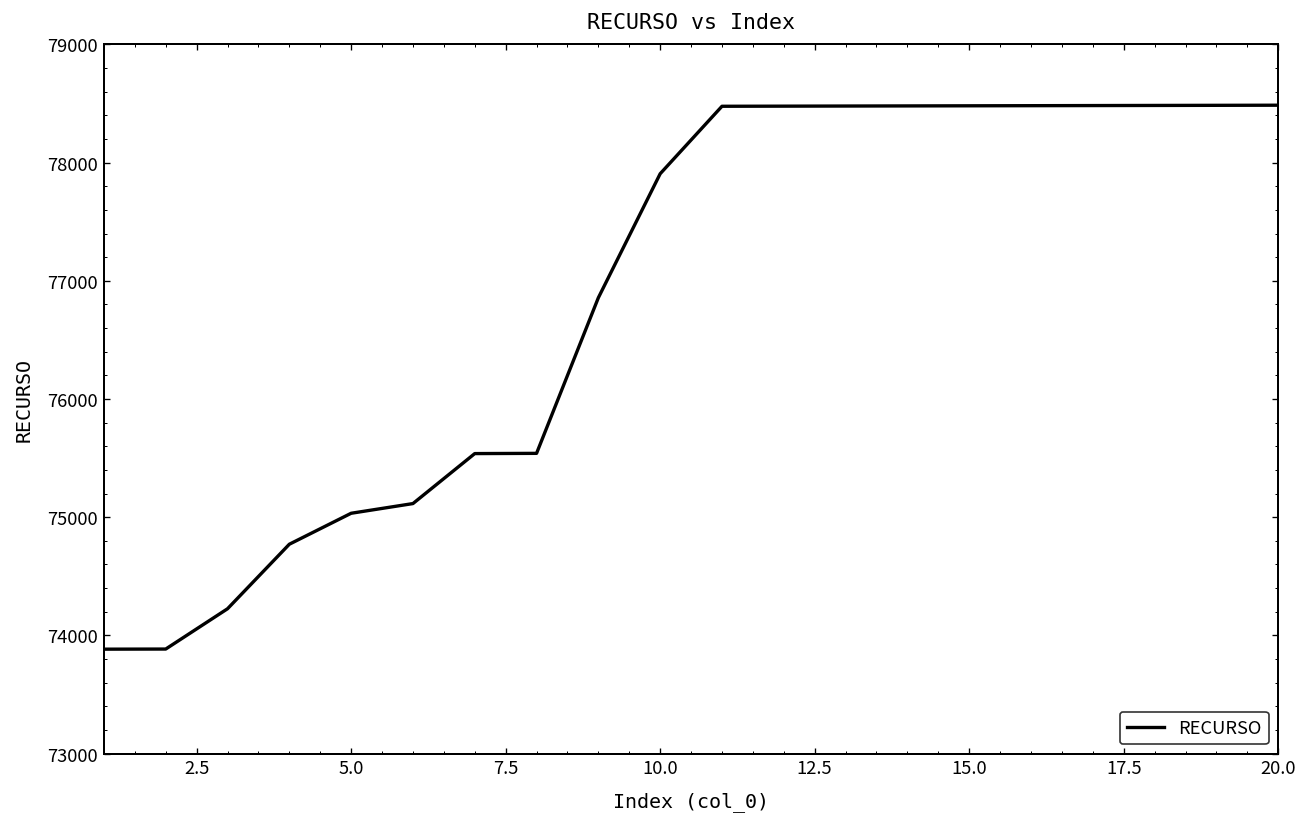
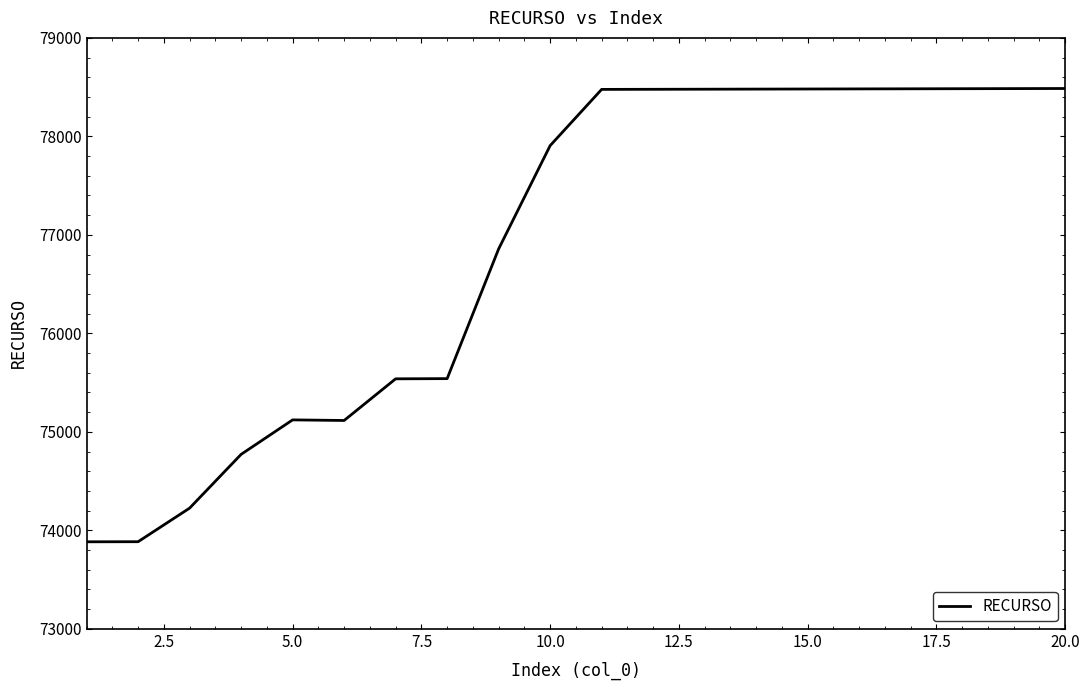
  {
-   "5.0": 75000,
+   "5.0": 75100,
    "10.0": 77900,
    "15.0": 78500,
    "20.0": 78500
  }
